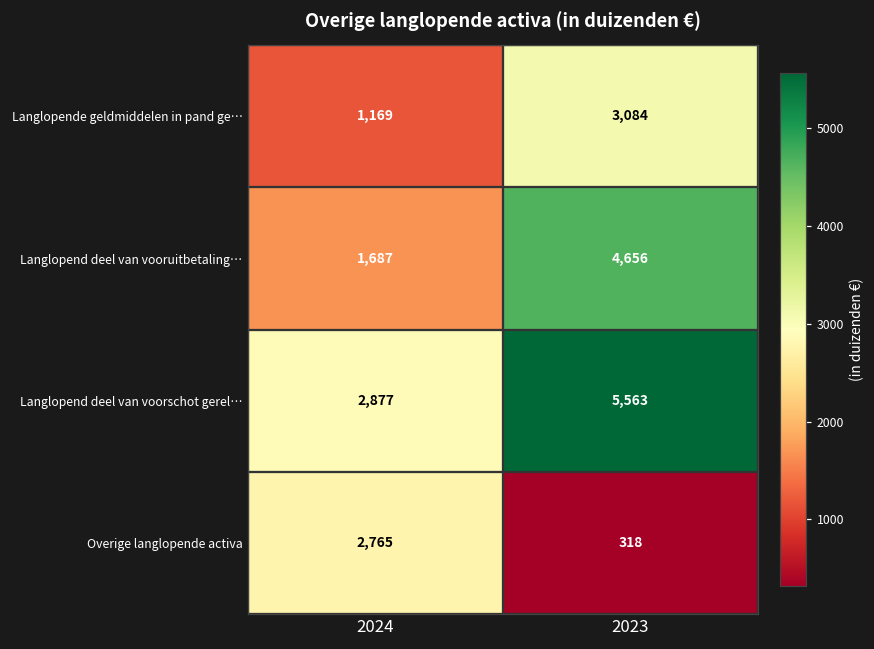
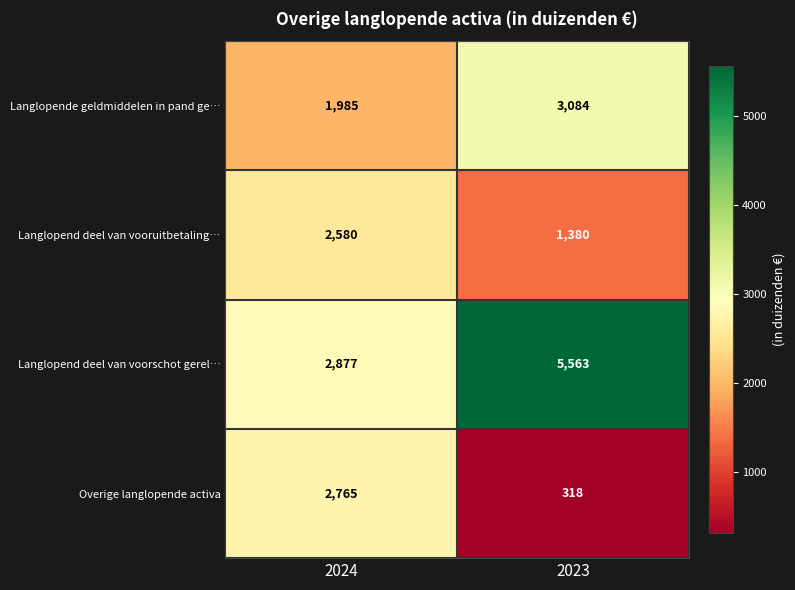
  {
    "Langlopende geldmiddelen in pand ge…": {
-     "2024": "1,169",
+     "2024": "1,985",
      "2023": "3,084"
    },
    "Langlopend deel van vooruitbetaling…": {
-     "2024": "1,687",
-     "2023": "4,656"
+     "2024": "2,580",
+     "2023": "1,380"
    },
    "Langlopend deel van voorschot gerel…": {
      "2024": "2,877",
      "2023": "5,563"
    },
    "Overige langlopende activa": {
      "2024": "2,765",
      "2023": "318"
    }
  }
